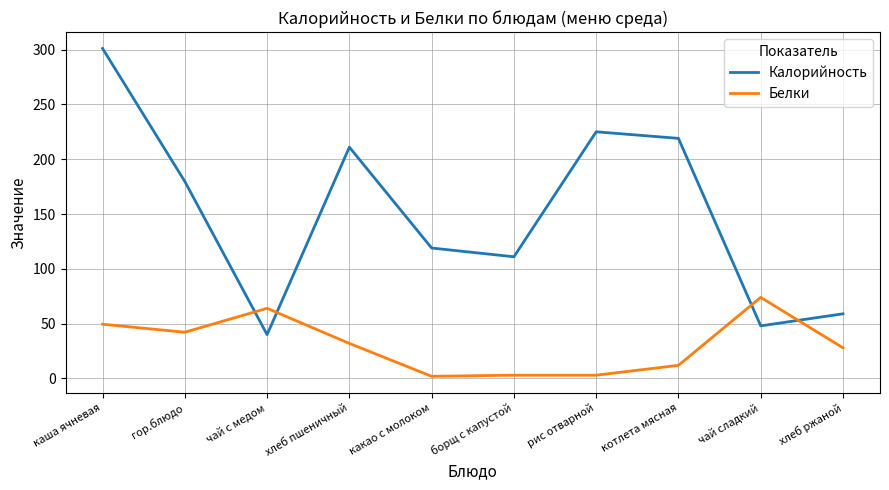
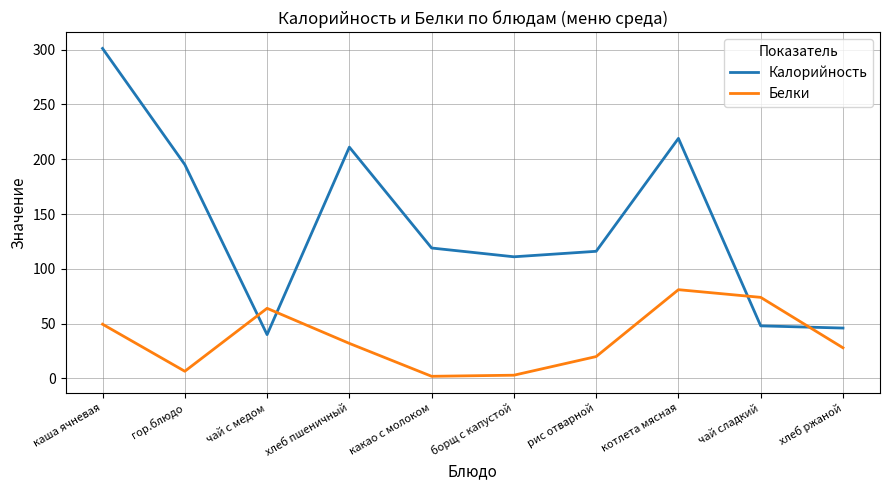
  {
    "Калорийность": {
      "каша ячневая": 301,
-     "гор.блюдо": 180,
+     "гор.блюдо": 195,
      "чай с медом": 40,
      "хлеб пшеничный": 211,
      "какао с молоком": 119,
      "борщ с капустой": 111,
-     "рис отварной": 225,
+     "рис отварной": 116,
      "котлета мясная": 219,
      "чай сладкий": 48,
-     "хлеб ржаной": 59
+     "хлеб ржаной": 46
    },
    "Белки": {
      "каша ячневая": 50,
-     "гор.блюдо": 42,
+     "гор.блюдо": 7,
      "чай с медом": 64,
      "хлеб пшеничный": 32,
      "какао с молоком": 2,
      "борщ с капустой": 3,
-     "рис отварной": 3,
-     "котлета мясная": 12,
+     "рис отварной": 20,
+     "котлета мясная": 81,
      "чай сладкий": 74,
      "хлеб ржаной": 28
    }
  }
